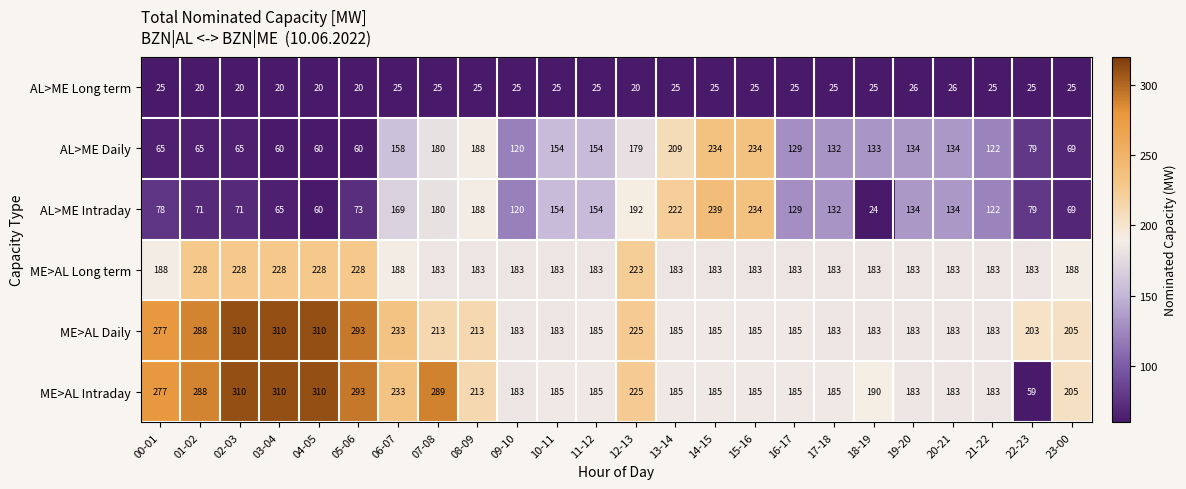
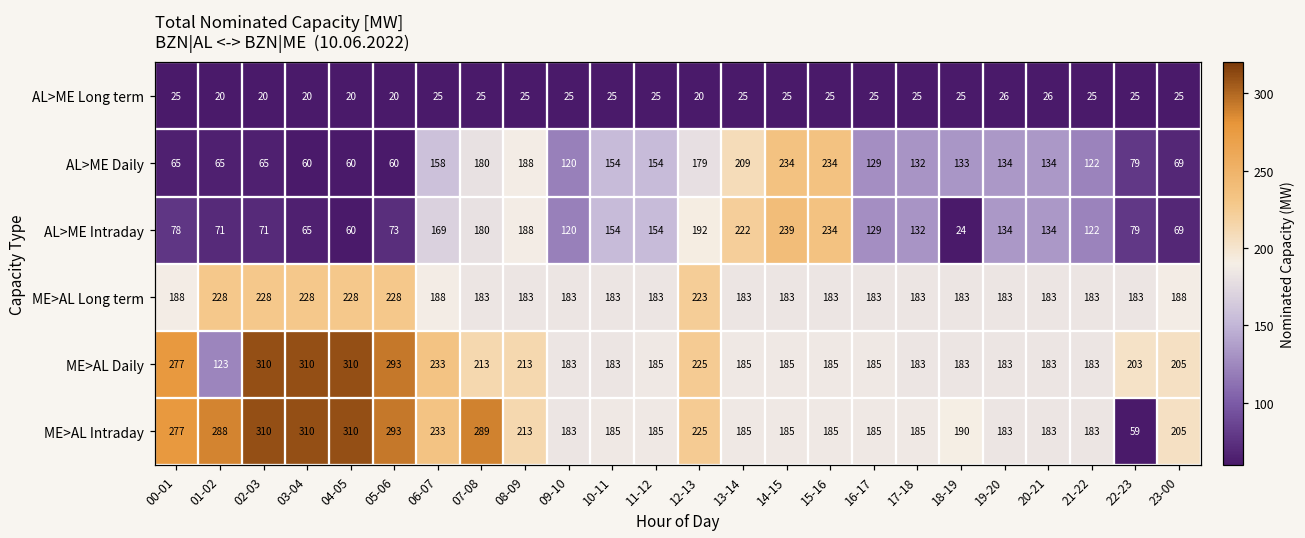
  {
    "AL>ME Long term": {
      "00-01": 25,
      "01-02": 20,
      "02-03": 20,
      "03-04": 20,
      "04-05": 20,
      "05-06": 20,
      "06-07": 25,
      "07-08": 25,
      "08-09": 25,
      "09-10": 25,
      "10-11": 25,
      "11-12": 25,
      "12-13": 20,
      "13-14": 25,
      "14-15": 25,
      "15-16": 25,
      "16-17": 25,
      "17-18": 25,
      "18-19": 25,
      "19-20": 26,
      "20-21": 26,
      "21-22": 25,
      "22-23": 25,
      "23-00": 25
    },
    "AL>ME Daily": {
      "00-01": 65,
      "01-02": 65,
      "02-03": 65,
      "03-04": 60,
      "04-05": 60,
      "05-06": 60,
      "06-07": 158,
      "07-08": 180,
      "08-09": 188,
      "09-10": 120,
      "10-11": 154,
      "11-12": 154,
      "12-13": 179,
      "13-14": 209,
      "14-15": 234,
      "15-16": 234,
      "16-17": 129,
      "17-18": 132,
      "18-19": 133,
      "19-20": 134,
      "20-21": 134,
      "21-22": 122,
      "22-23": 79,
      "23-00": 69
    },
    "AL>ME Intraday": {
      "00-01": 78,
      "01-02": 71,
      "02-03": 71,
      "03-04": 65,
      "04-05": 60,
      "05-06": 73,
      "06-07": 169,
      "07-08": 180,
      "08-09": 188,
      "09-10": 120,
      "10-11": 154,
      "11-12": 154,
      "12-13": 192,
      "13-14": 222,
      "14-15": 239,
      "15-16": 234,
      "16-17": 129,
      "17-18": 132,
      "18-19": 24,
      "19-20": 134,
      "20-21": 134,
      "21-22": 122,
      "22-23": 79,
      "23-00": 69
    },
    "ME>AL Long term": {
      "00-01": 188,
      "01-02": 228,
      "02-03": 228,
      "03-04": 228,
      "04-05": 228,
      "05-06": 228,
      "06-07": 188,
      "07-08": 183,
      "08-09": 183,
      "09-10": 183,
      "10-11": 183,
      "11-12": 183,
      "12-13": 223,
      "13-14": 183,
      "14-15": 183,
      "15-16": 183,
      "16-17": 183,
      "17-18": 183,
      "18-19": 183,
      "19-20": 183,
      "20-21": 183,
      "21-22": 183,
      "22-23": 183,
      "23-00": 188
    },
    "ME>AL Daily": {
      "00-01": 277,
-     "01-02": 288,
+     "01-02": 123,
      "02-03": 310,
      "03-04": 310,
      "04-05": 310,
      "05-06": 293,
      "06-07": 233,
      "07-08": 213,
      "08-09": 213,
      "09-10": 183,
      "10-11": 183,
      "11-12": 185,
      "12-13": 225,
      "13-14": 185,
      "14-15": 185,
      "15-16": 185,
      "16-17": 185,
      "17-18": 183,
      "18-19": 183,
      "19-20": 183,
      "20-21": 183,
      "21-22": 183,
      "22-23": 203,
      "23-00": 205
    },
    "ME>AL Intraday": {
      "00-01": 277,
      "01-02": 288,
      "02-03": 310,
      "03-04": 310,
      "04-05": 310,
      "05-06": 293,
      "06-07": 233,
      "07-08": 289,
      "08-09": 213,
      "09-10": 183,
      "10-11": 185,
      "11-12": 185,
      "12-13": 225,
      "13-14": 185,
      "14-15": 185,
      "15-16": 185,
      "16-17": 185,
      "17-18": 185,
      "18-19": 190,
      "19-20": 183,
      "20-21": 183,
      "21-22": 183,
      "22-23": 59,
      "23-00": 205
    }
  }
